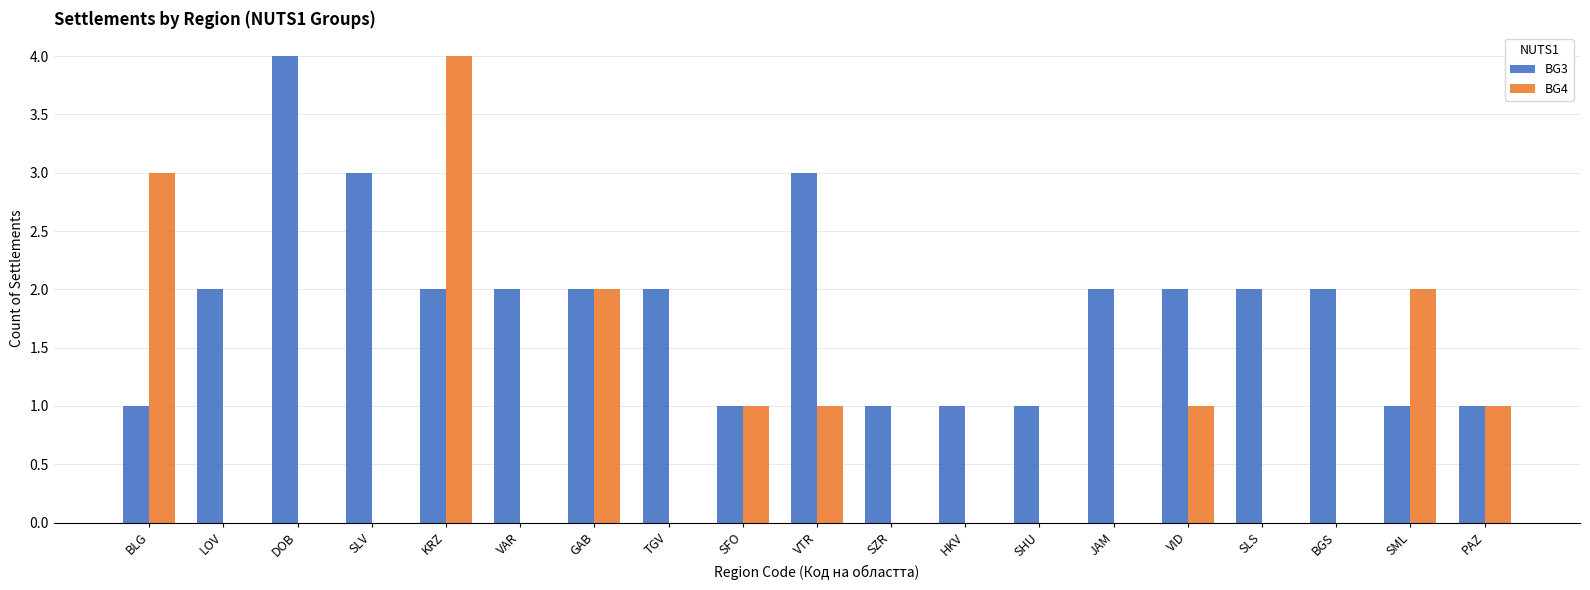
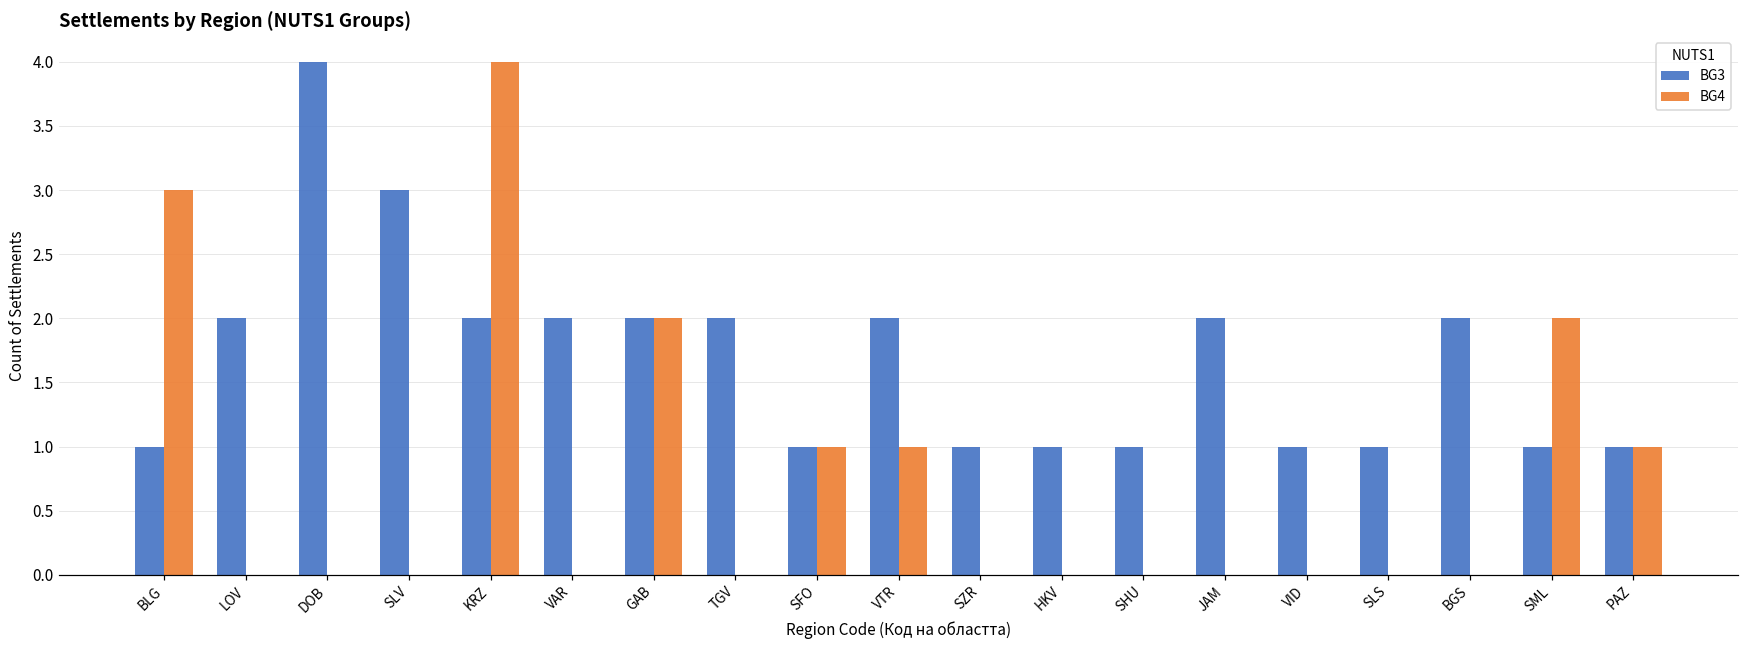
  {
    "BG3": {
      "BLG": 1,
      "LOV": 2,
      "DOB": 4,
      "SLV": 3,
      "KRZ": 2,
      "VAR": 2,
      "GAB": 2,
      "TGV": 2,
      "SFO": 1,
-     "VTR": 3,
+     "VTR": 2,
      "SZR": 1,
      "HKV": 1,
      "SHU": 1,
      "JAM": 2,
-     "VID": 2,
-     "SLS": 2,
+     "VID": 1,
+     "SLS": 1,
      "BGS": 2,
      "SML": 1,
      "PAZ": 1
    },
    "BG4": {
      "BLG": 3,
      "LOV": 0,
      "DOB": 0,
      "SLV": 0,
      "KRZ": 4,
      "VAR": 0,
      "GAB": 2,
      "TGV": 0,
      "SFO": 1,
      "VTR": 1,
      "SZR": 0,
      "HKV": 0,
      "SHU": 0,
      "JAM": 0,
-     "VID": 1,
+     "VID": 0,
      "SLS": 0,
      "BGS": 0,
      "SML": 2,
      "PAZ": 1
    }
  }
